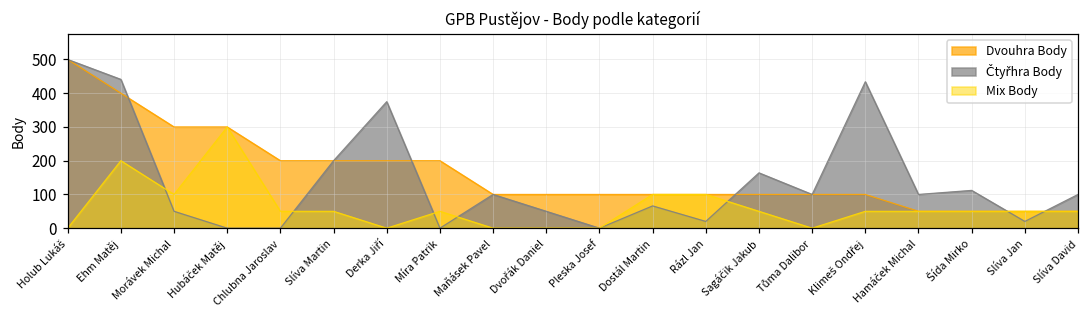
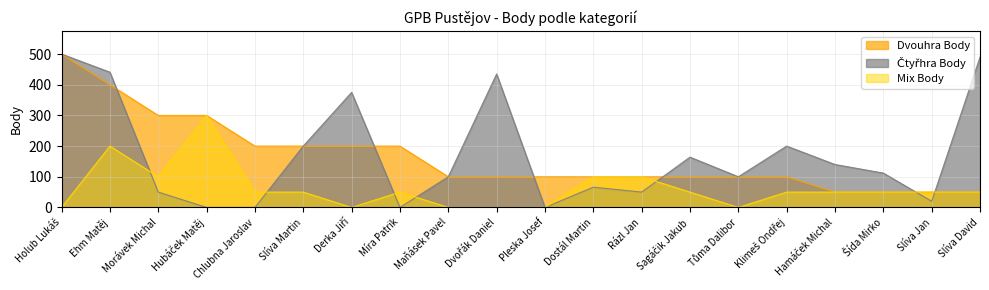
  {
    "Čtyřhra Body": {
      "Ehm Matěj": 440,
      "Morávek Michal": 50,
      "Hubáček Matěj": 0,
      "Chlubna Jaroslav": 0,
      "Derka Jiří": 380,
      "Míra Patrik": 0,
-     "Dvořák Daniel": 50,
+     "Dvořák Daniel": 440,
      "Dostál Martin": 70,
-     "Rázl Jan": 20,
+     "Rázl Jan": 50,
      "Sagáčik Jakub": 160,
-     "Klimeš Ondřej": 430,
-     "Hamáček Michal": 100,
+     "Klimeš Ondřej": 200,
+     "Hamáček Michal": 140,
      "Šída Mirko": 110,
      "Slíva Jan": 20,
-     "Slíva David": 100
+     "Slíva David": 490
    }
  }
